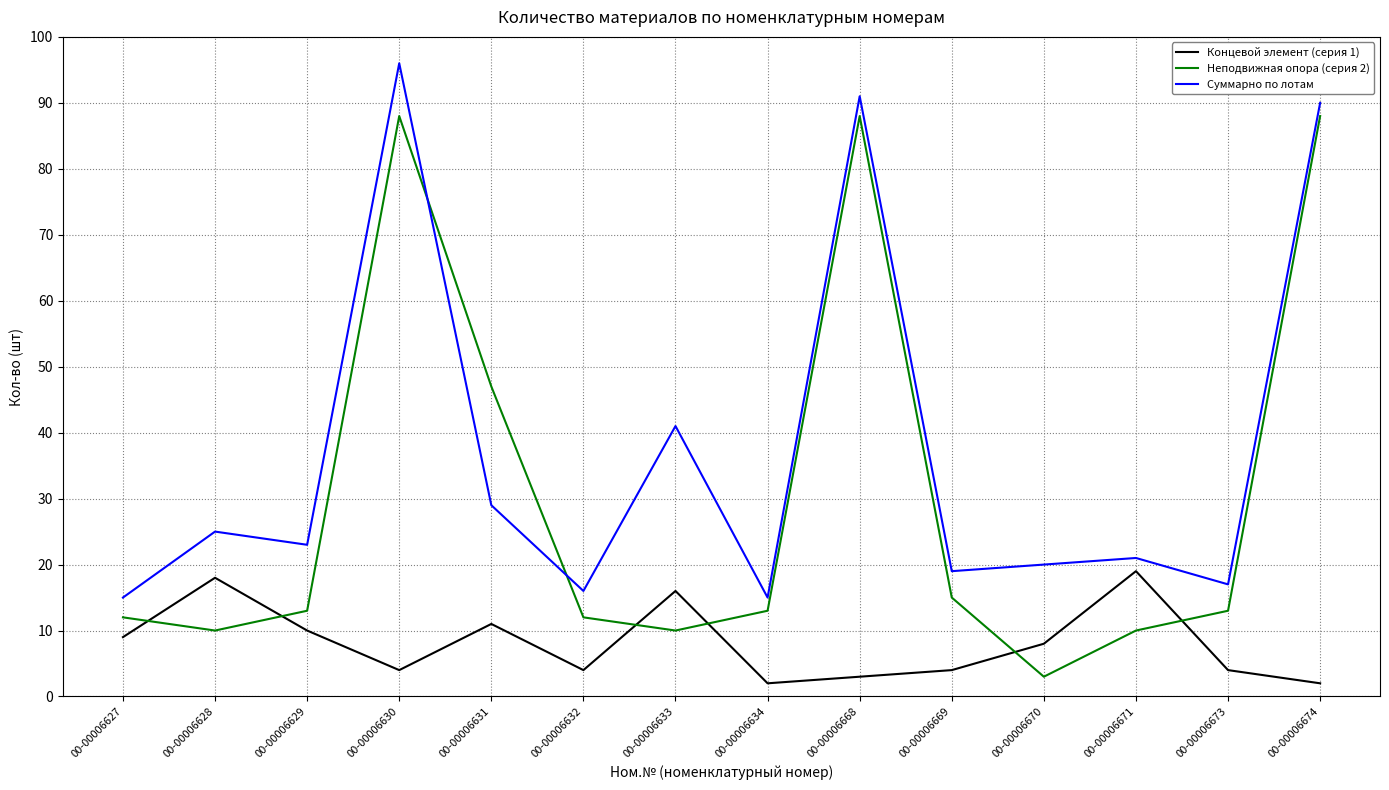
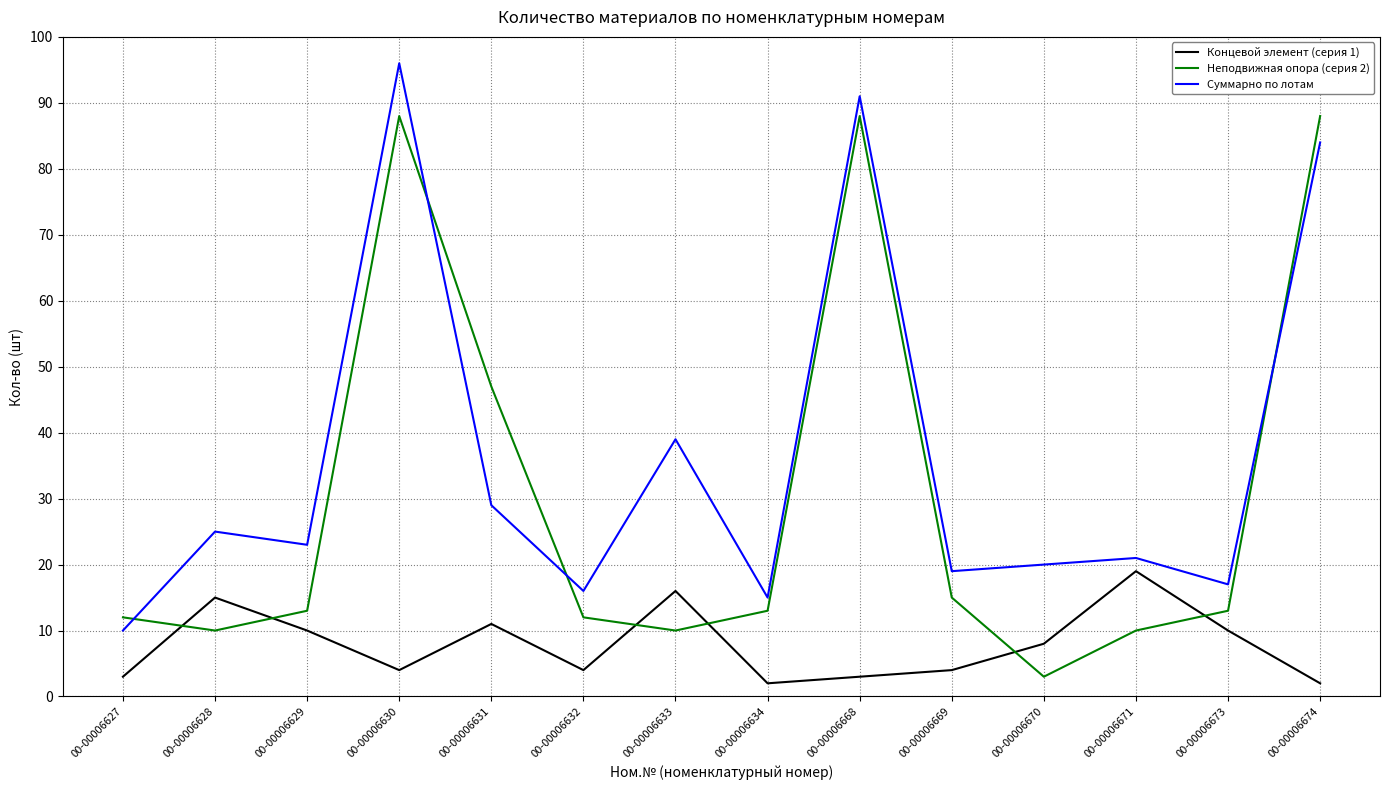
  {
    "Концевой элемент (серия 1)": {
-     "00-00006627": 9,
-     "00-00006628": 18,
+     "00-00006627": 3,
+     "00-00006628": 15,
      "00-00006629": 10,
      "00-00006630": 4,
      "00-00006631": 11,
      "00-00006632": 4,
      "00-00006633": 16,
      "00-00006634": 2,
      "00-00006668": 3,
      "00-00006669": 4,
      "00-00006670": 8,
      "00-00006671": 19,
-     "00-00006673": 4,
+     "00-00006673": 10,
      "00-00006674": 2
    },
    "Неподвижная опора (серия 2)": {
      "00-00006627": 12,
      "00-00006628": 10,
      "00-00006629": 13,
      "00-00006630": 88,
      "00-00006631": 47,
      "00-00006632": 12,
      "00-00006633": 10,
      "00-00006634": 13,
      "00-00006668": 88,
      "00-00006669": 15,
      "00-00006670": 3,
      "00-00006671": 10,
      "00-00006673": 13,
      "00-00006674": 88
    },
    "Суммарно по лотам": {
-     "00-00006627": 15,
+     "00-00006627": 10,
      "00-00006628": 25,
      "00-00006629": 23,
      "00-00006630": 96,
      "00-00006631": 29,
      "00-00006632": 16,
-     "00-00006633": 41,
+     "00-00006633": 39,
      "00-00006634": 15,
      "00-00006668": 91,
      "00-00006669": 19,
      "00-00006670": 20,
      "00-00006671": 21,
      "00-00006673": 17,
-     "00-00006674": 90
+     "00-00006674": 84
    }
  }
